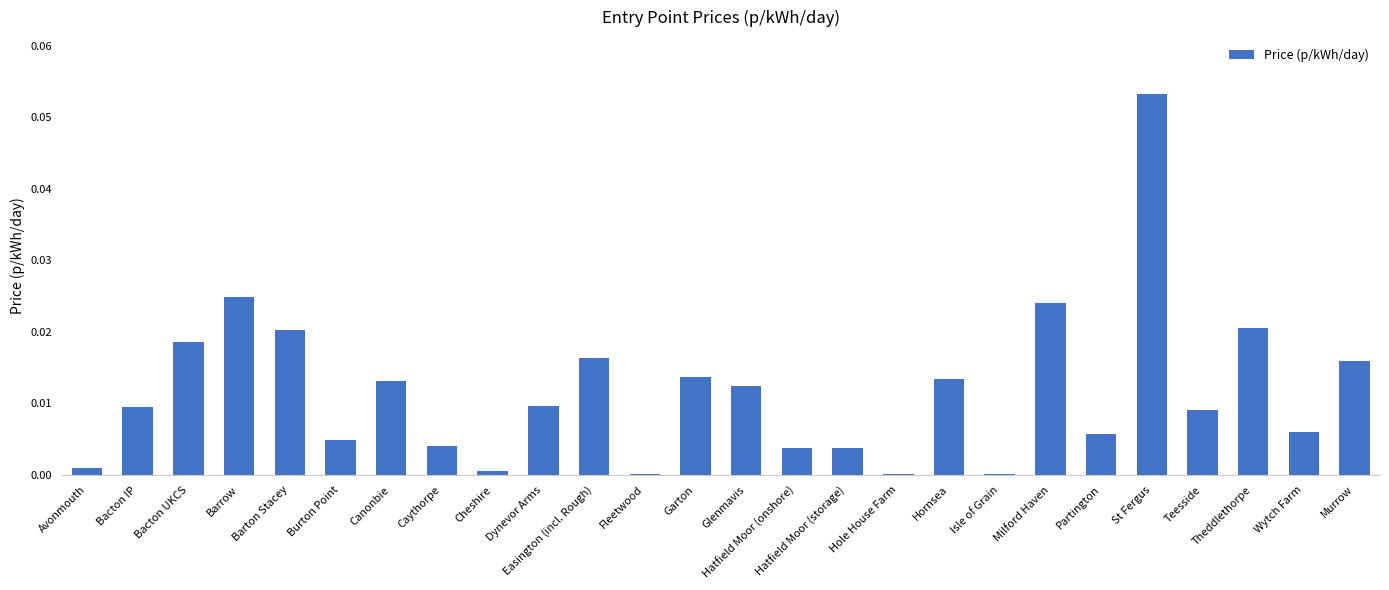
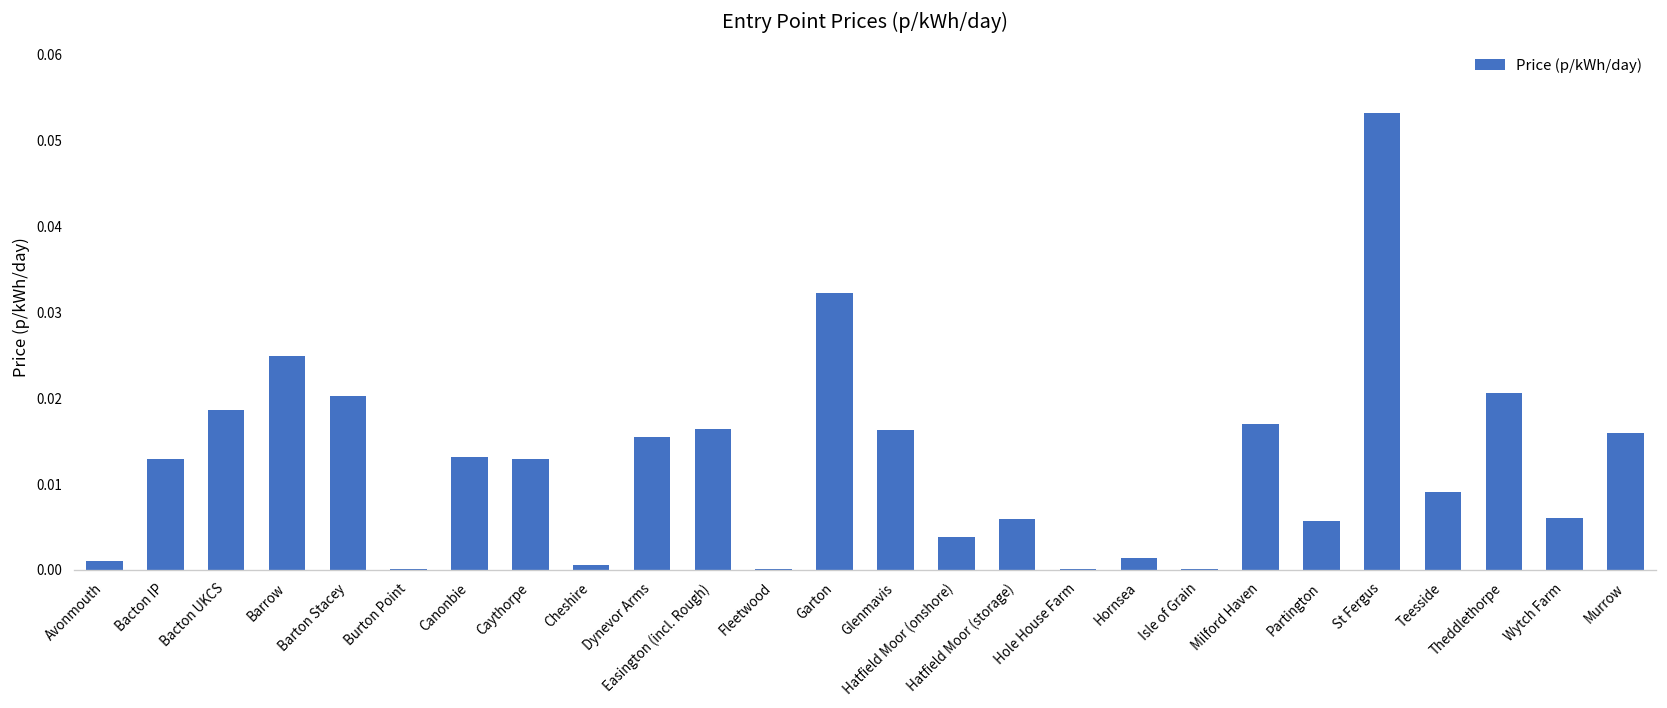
  {
    "Avonmouth": 0.001,
-   "Bacton IP": 0.010,
+   "Bacton IP": 0.013,
    "Bacton UKCS": 0.019,
    "Barrow": 0.025,
    "Barton Stacey": 0.020,
-   "Burton Point": 0.005,
+   "Burton Point": 0.000,
    "Canonbie": 0.013,
-   "Caythorpe": 0.004,
+   "Caythorpe": 0.013,
    "Cheshire": 0.001,
-   "Dynevor Arms": 0.010,
+   "Dynevor Arms": 0.016,
    "Easington (incl. Rough)": 0.016,
-   "Garton": 0.014,
-   "Glenmavis": 0.013,
+   "Garton": 0.032,
+   "Glenmavis": 0.016,
    "Hatfield Moor (onshore)": 0.004,
-   "Hatfield Moor (storage)": 0.004,
-   "Hornsea": 0.013,
-   "Milford Haven": 0.024,
+   "Hatfield Moor (storage)": 0.006,
+   "Hornsea": 0.001,
+   "Milford Haven": 0.017,
    "Partington": 0.006,
    "St Fergus": 0.053,
    "Teesside": 0.009,
    "Theddlethorpe": 0.021,
    "Wytch Farm": 0.006,
    "Murrow": 0.016
  }
